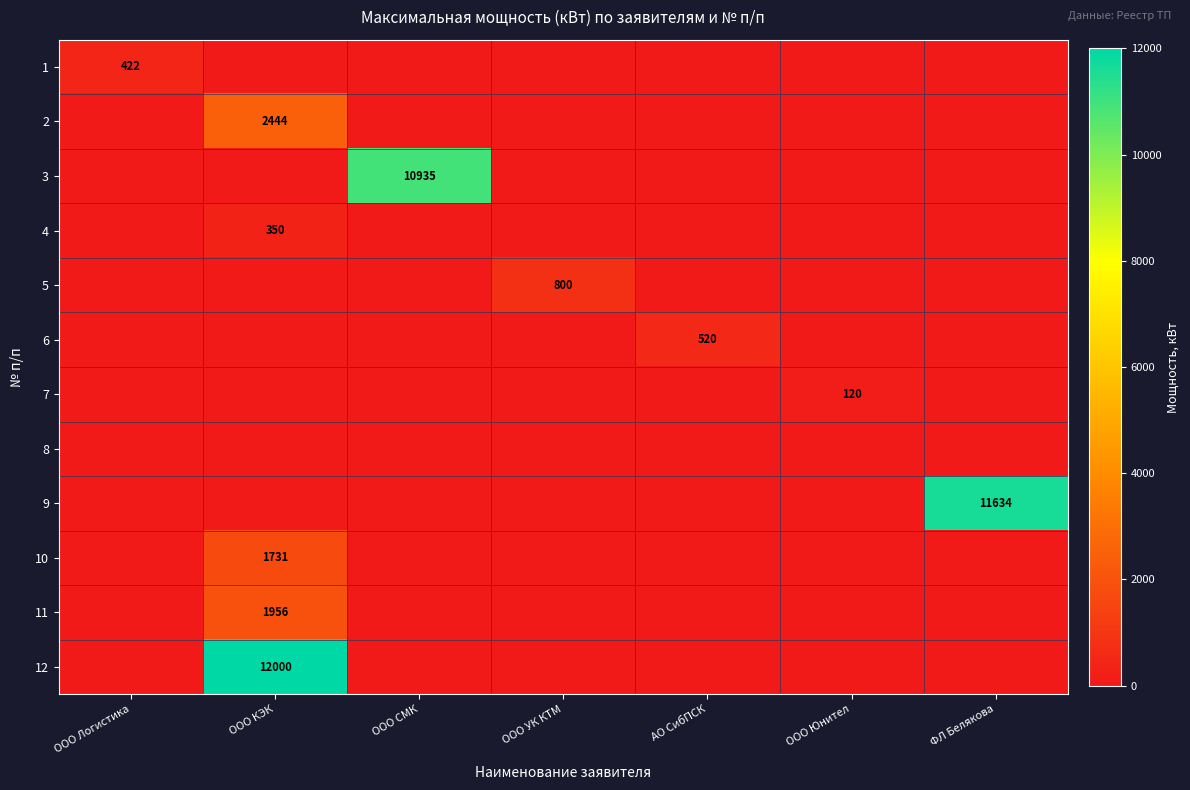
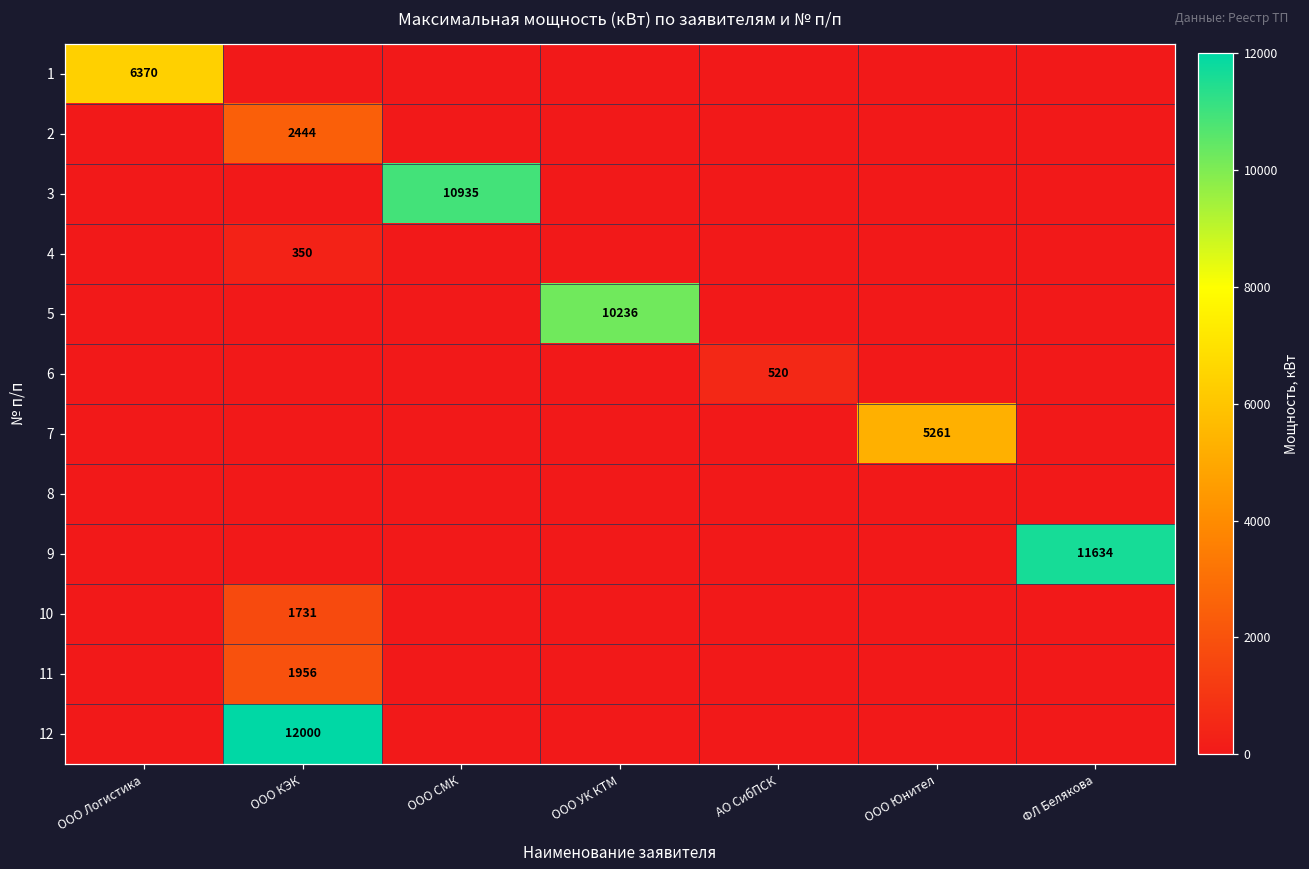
  {
    "1": {
-     "ООО Логистика": 422
+     "ООО Логистика": 6370
    },
    "2": {
      "ООО КЭК": 2444
    },
    "3": {
      "ООО СМК": 10935
    },
    "4": {
      "ООО КЭК": 350
    },
    "5": {
-     "ООО УК КТМ": 800
+     "ООО УК КТМ": 10236
    },
    "6": {
      "АО СибПСК": 520
    },
    "7": {
-     "ООО Юнител": 120
+     "ООО Юнител": 5261
    },
    "9": {
      "ФЛ Белякова": 11634
    },
    "10": {
      "ООО КЭК": 1731
    },
    "11": {
      "ООО КЭК": 1956
    },
    "12": {
      "ООО КЭК": 12000
    }
  }
